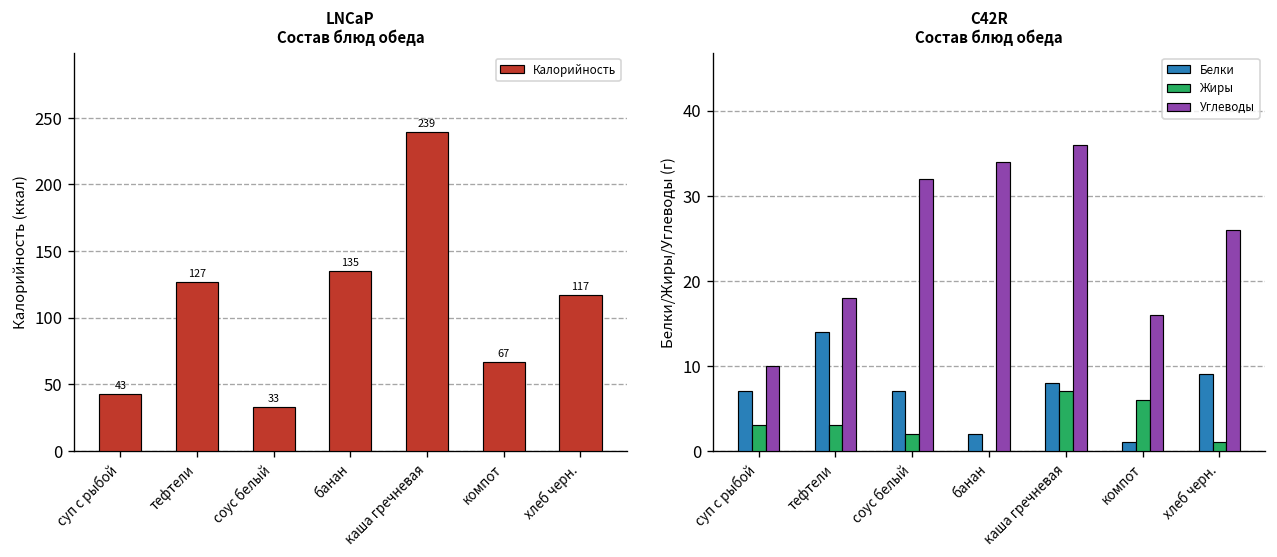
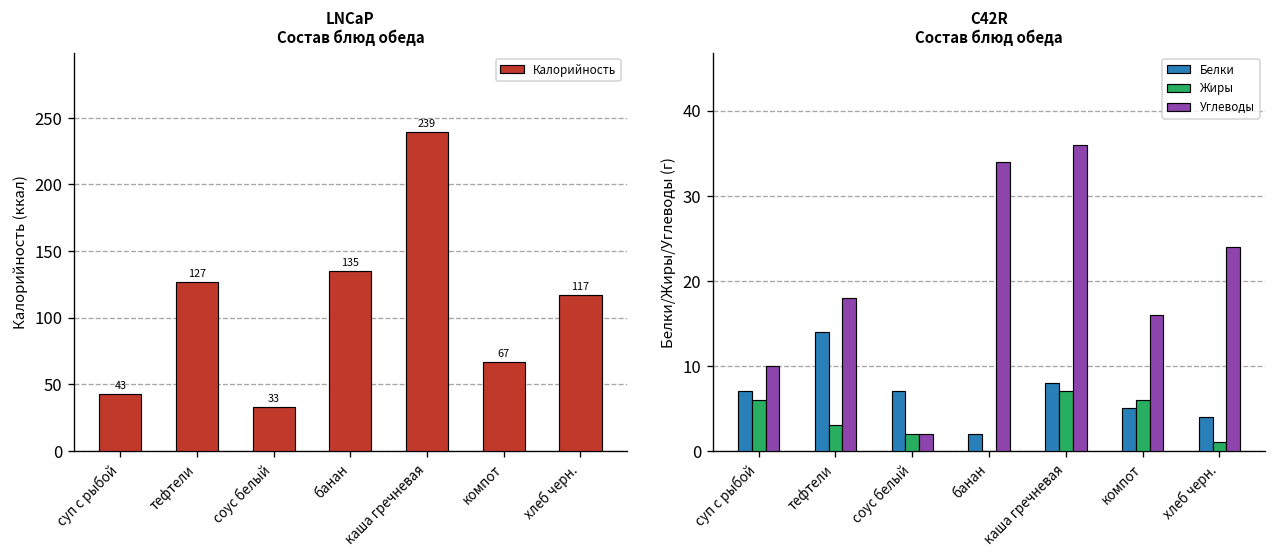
  {
    "LNCaP Состав блюд обеда": {
      "суп с рыбой": 43,
      "тефтели": 127,
      "соус белый": 33,
      "банан": 135,
      "каша гречневая": 239,
      "компот": 67,
      "хлеб черн.": 117
    },
    "C42R Состав блюд обеда": {
      "Белки": {
        "суп с рыбой": 7,
        "тефтели": 14,
        "соус белый": 7,
        "банан": 2,
        "каша гречневая": 8,
-       "компот": 1,
-       "хлеб черн.": 9
+       "компот": 5,
+       "хлеб черн.": 4
      },
      "Жиры": {
-       "суп с рыбой": 3,
+       "суп с рыбой": 6,
        "тефтели": 3,
        "соус белый": 2,
        "банан": 0,
        "каша гречневая": 7,
        "компот": 6,
        "хлеб черн.": 1
      },
      "Углеводы": {
        "суп с рыбой": 10,
        "тефтели": 18,
-       "соус белый": 32,
+       "соус белый": 2,
        "банан": 34,
        "каша гречневая": 36,
        "компот": 16,
-       "хлеб черн.": 26
+       "хлеб черн.": 24
      }
    }
  }
